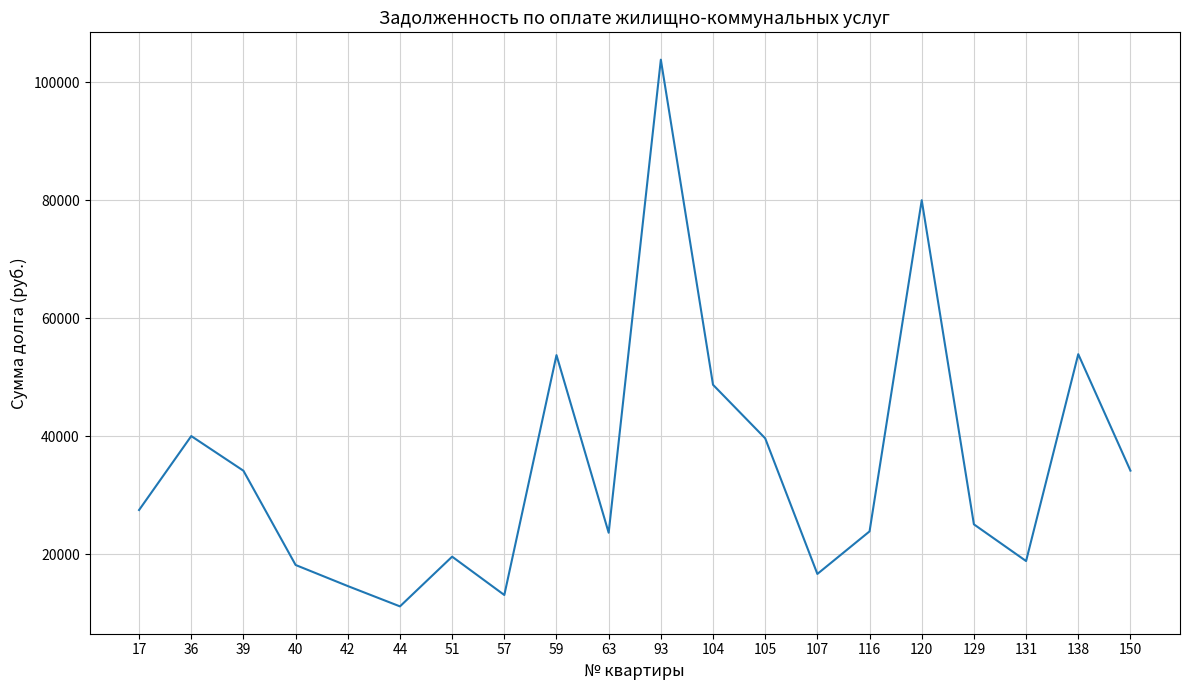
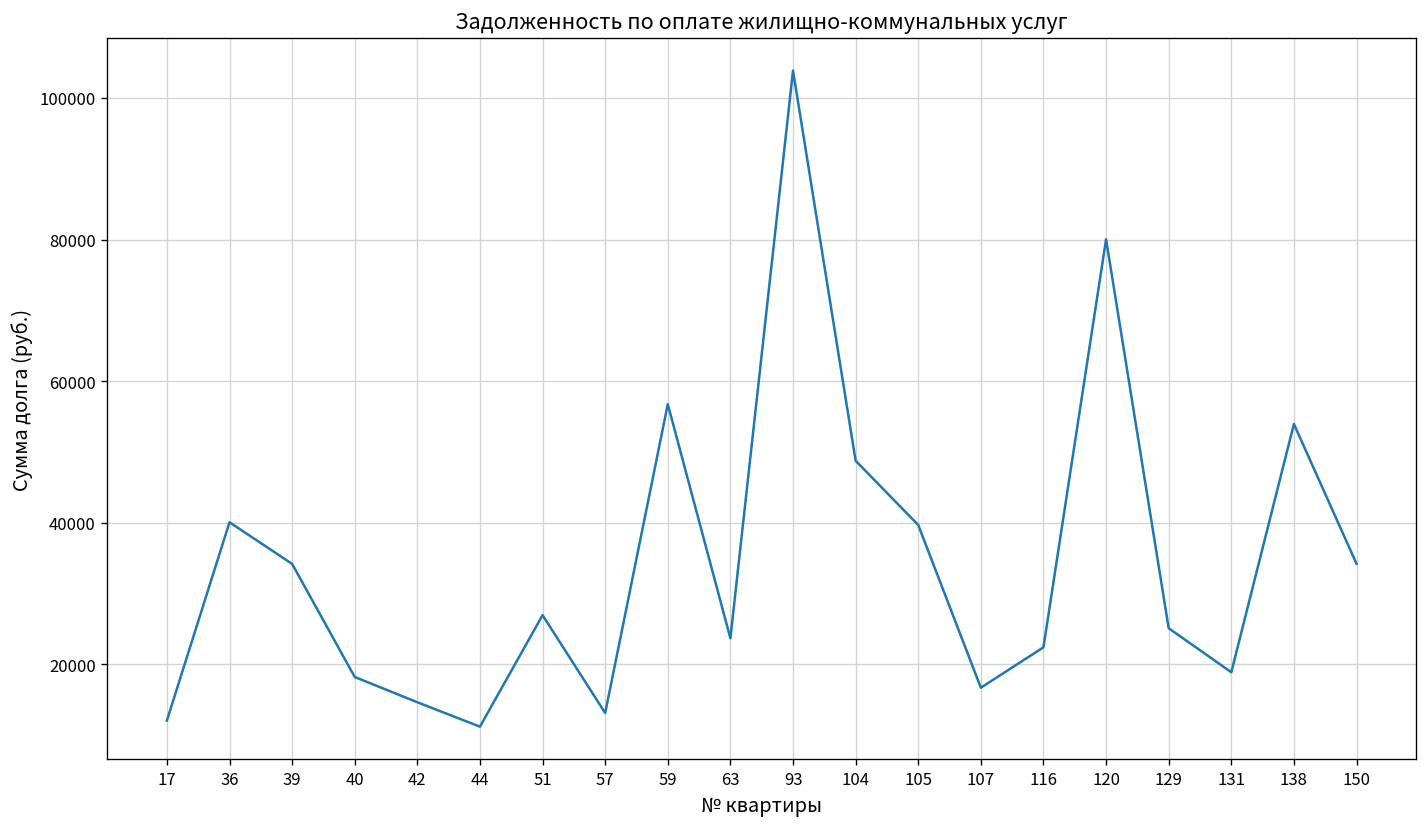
  {
-   "17": 28000,
+   "17": 12000,
    "36": 40000,
    "39": 34000,
    "40": 18000,
    "42": 15000,
    "44": 11000,
-   "51": 20000,
+   "51": 27000,
    "57": 13000,
-   "59": 54000,
+   "59": 57000,
    "63": 24000,
    "93": 104000,
    "104": 49000,
    "105": 40000,
    "107": 17000,
-   "116": 24000,
+   "116": 22000,
    "120": 80000,
    "129": 25000,
    "131": 19000,
    "138": 54000,
    "150": 34000
  }
